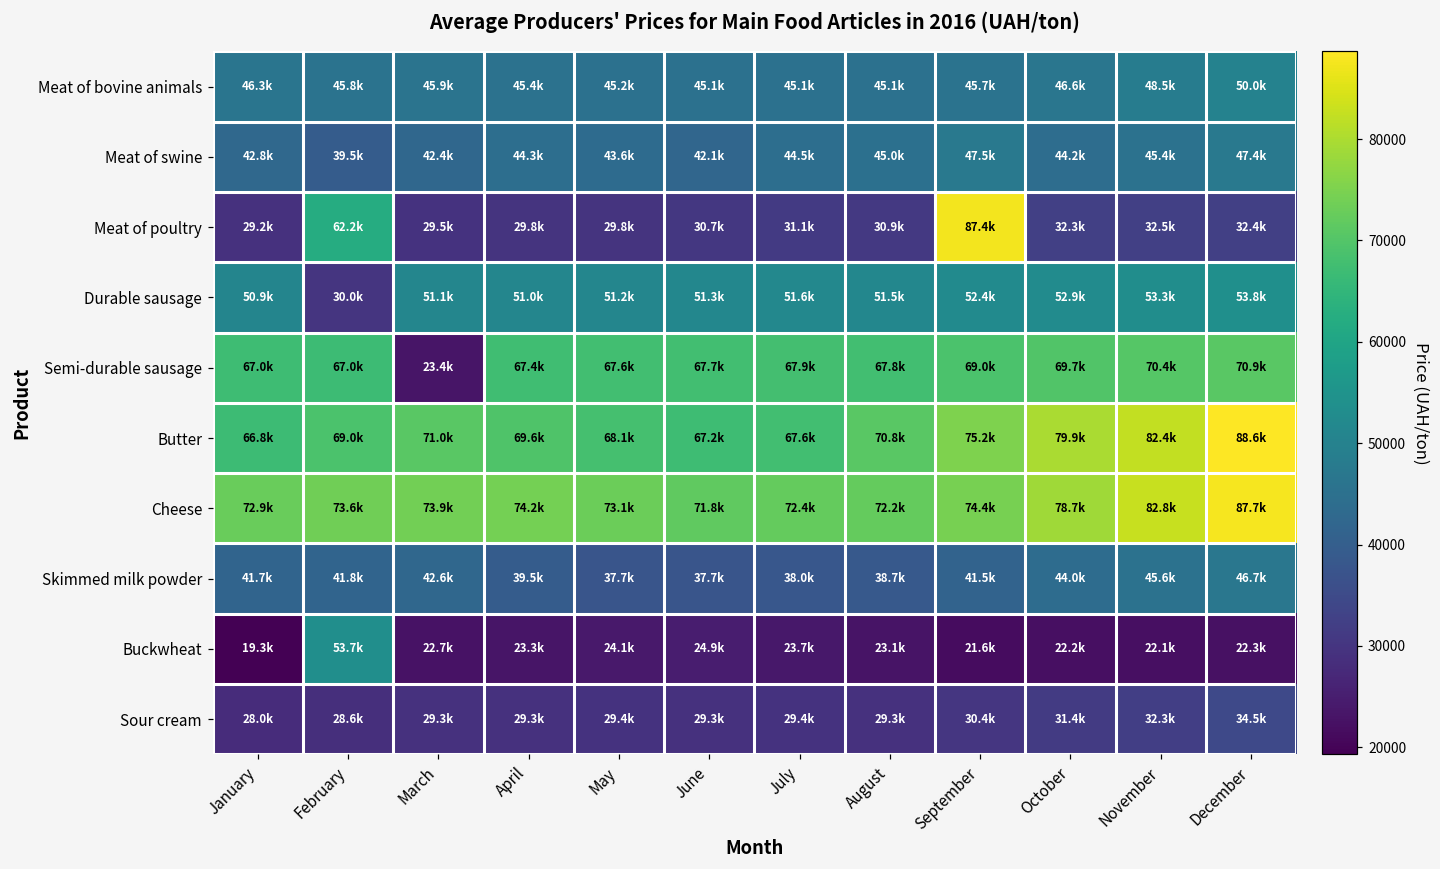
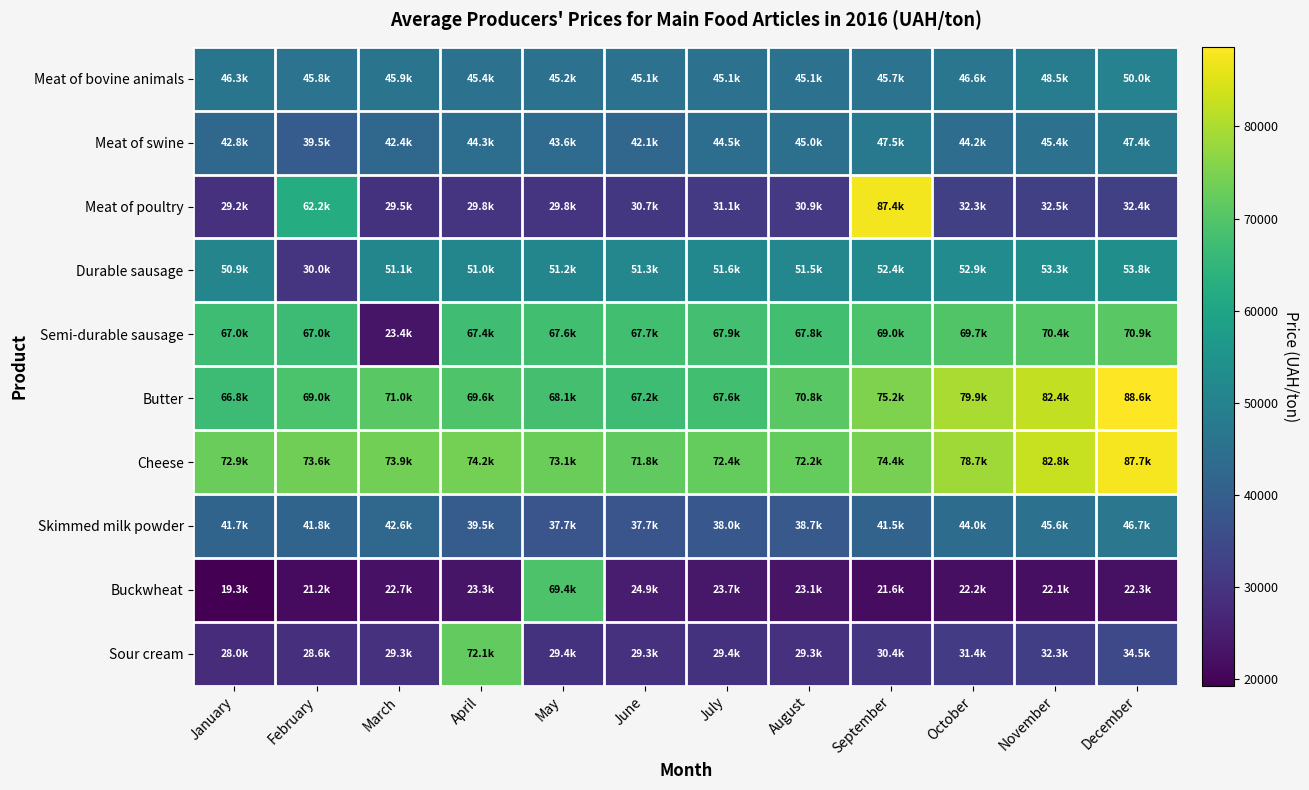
  {
    "Meat of bovine animals": {
      "January": "46.3k",
      "February": "45.8k",
      "March": "45.9k",
      "April": "45.4k",
      "May": "45.2k",
      "June": "45.1k",
      "July": "45.1k",
      "August": "45.1k",
      "September": "45.7k",
      "October": "46.6k",
      "November": "48.5k",
      "December": "50.0k"
    },
    "Meat of swine": {
      "January": "42.8k",
      "February": "39.5k",
      "March": "42.4k",
      "April": "44.3k",
      "May": "43.6k",
      "June": "42.1k",
      "July": "44.5k",
      "August": "45.0k",
      "September": "47.5k",
      "October": "44.2k",
      "November": "45.4k",
      "December": "47.4k"
    },
    "Meat of poultry": {
      "January": "29.2k",
      "February": "62.2k",
      "March": "29.5k",
      "April": "29.8k",
      "May": "29.8k",
      "June": "30.7k",
      "July": "31.1k",
      "August": "30.9k",
      "September": "87.4k",
      "October": "32.3k",
      "November": "32.5k",
      "December": "32.4k"
    },
    "Durable sausage": {
      "January": "50.9k",
      "February": "30.0k",
      "March": "51.1k",
      "April": "51.0k",
      "May": "51.2k",
      "June": "51.3k",
      "July": "51.6k",
      "August": "51.5k",
      "September": "52.4k",
      "October": "52.9k",
      "November": "53.3k",
      "December": "53.8k"
    },
    "Semi-durable sausage": {
      "January": "67.0k",
      "February": "67.0k",
      "March": "23.4k",
      "April": "67.4k",
      "May": "67.6k",
      "June": "67.7k",
      "July": "67.9k",
      "August": "67.8k",
      "September": "69.0k",
      "October": "69.7k",
      "November": "70.4k",
      "December": "70.9k"
    },
    "Butter": {
      "January": "66.8k",
      "February": "69.0k",
      "March": "71.0k",
      "April": "69.6k",
      "May": "68.1k",
      "June": "67.2k",
      "July": "67.6k",
      "August": "70.8k",
      "September": "75.2k",
      "October": "79.9k",
      "November": "82.4k",
      "December": "88.6k"
    },
    "Cheese": {
      "January": "72.9k",
      "February": "73.6k",
      "March": "73.9k",
      "April": "74.2k",
      "May": "73.1k",
      "June": "71.8k",
      "July": "72.4k",
      "August": "72.2k",
      "September": "74.4k",
      "October": "78.7k",
      "November": "82.8k",
      "December": "87.7k"
    },
    "Skimmed milk powder": {
      "January": "41.7k",
      "February": "41.8k",
      "March": "42.6k",
      "April": "39.5k",
      "May": "37.7k",
      "June": "37.7k",
      "July": "38.0k",
      "August": "38.7k",
      "September": "41.5k",
      "October": "44.0k",
      "November": "45.6k",
      "December": "46.7k"
    },
    "Buckwheat": {
      "January": "19.3k",
-     "February": "53.7k",
+     "February": "21.2k",
      "March": "22.7k",
      "April": "23.3k",
-     "May": "24.1k",
+     "May": "69.4k",
      "June": "24.9k",
      "July": "23.7k",
      "August": "23.1k",
      "September": "21.6k",
      "October": "22.2k",
      "November": "22.1k",
      "December": "22.3k"
    },
    "Sour cream": {
      "January": "28.0k",
      "February": "28.6k",
      "March": "29.3k",
-     "April": "29.3k",
+     "April": "72.1k",
      "May": "29.4k",
      "June": "29.3k",
      "July": "29.4k",
      "August": "29.3k",
      "September": "30.4k",
      "October": "31.4k",
      "November": "32.3k",
      "December": "34.5k"
    }
  }
